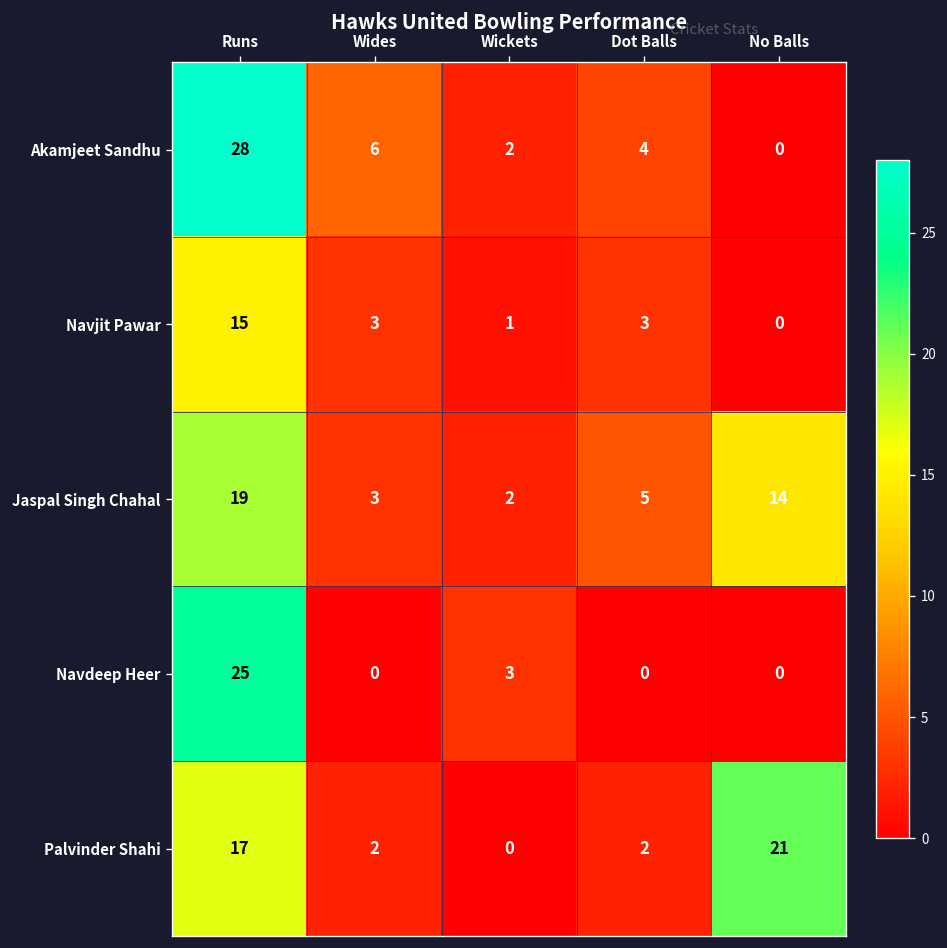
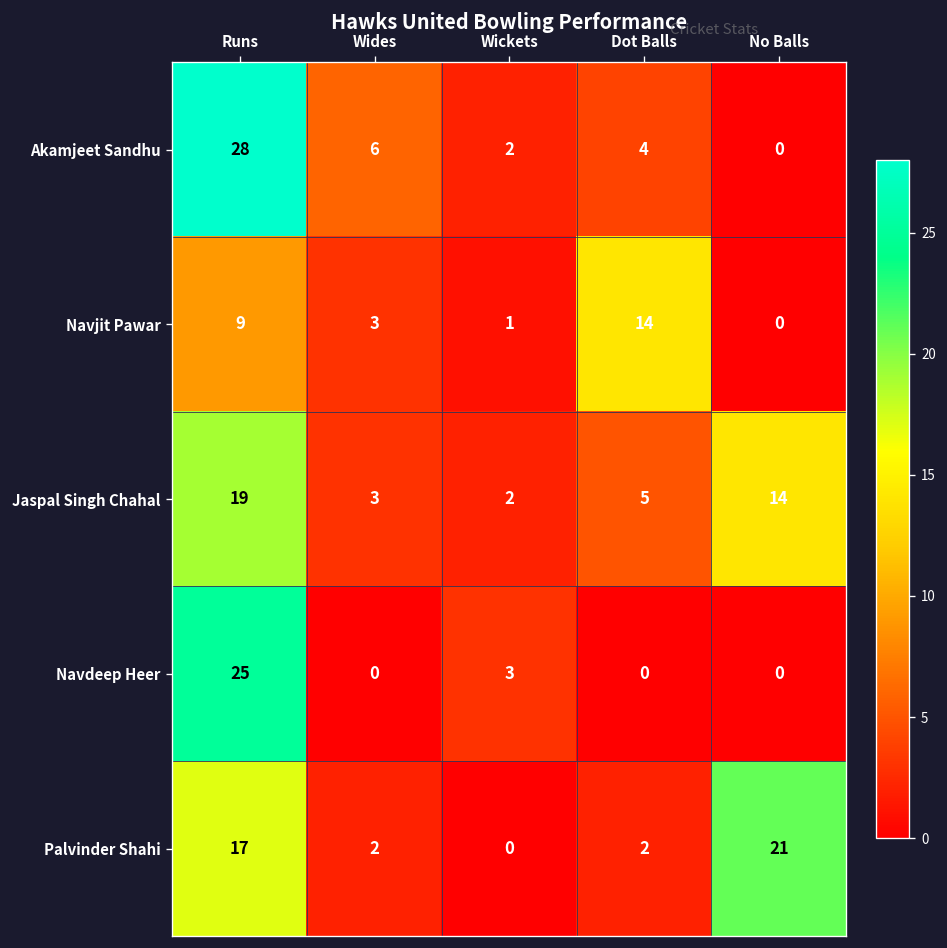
  {
    "Akamjeet Sandhu": {
      "Runs": 28,
      "Wides": 6,
      "Wickets": 2,
      "Dot Balls": 4,
      "No Balls": 0
    },
    "Navjit Pawar": {
-     "Runs": 15,
+     "Runs": 9,
      "Wides": 3,
      "Wickets": 1,
-     "Dot Balls": 3,
+     "Dot Balls": 14,
      "No Balls": 0
    },
    "Jaspal Singh Chahal": {
      "Runs": 19,
      "Wides": 3,
      "Wickets": 2,
      "Dot Balls": 5,
      "No Balls": 14
    },
    "Navdeep Heer": {
      "Runs": 25,
      "Wides": 0,
      "Wickets": 3,
      "Dot Balls": 0,
      "No Balls": 0
    },
    "Palvinder Shahi": {
      "Runs": 17,
      "Wides": 2,
      "Wickets": 0,
      "Dot Balls": 2,
      "No Balls": 21
    }
  }
